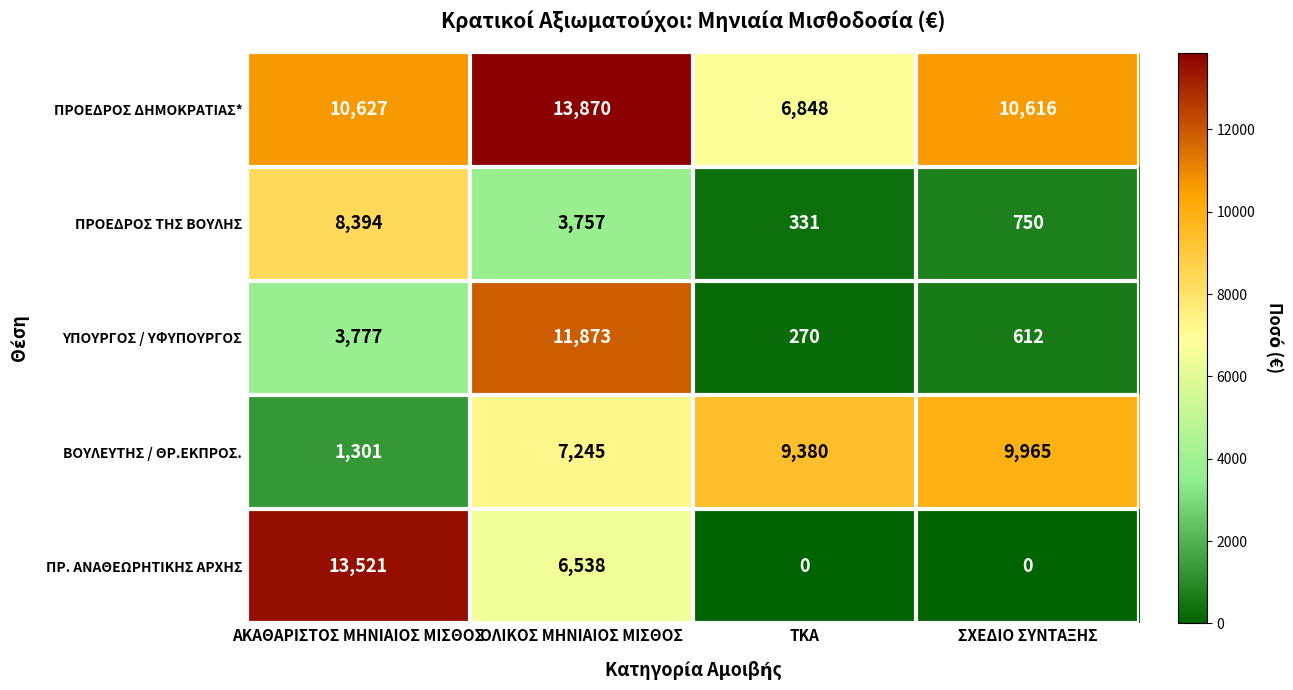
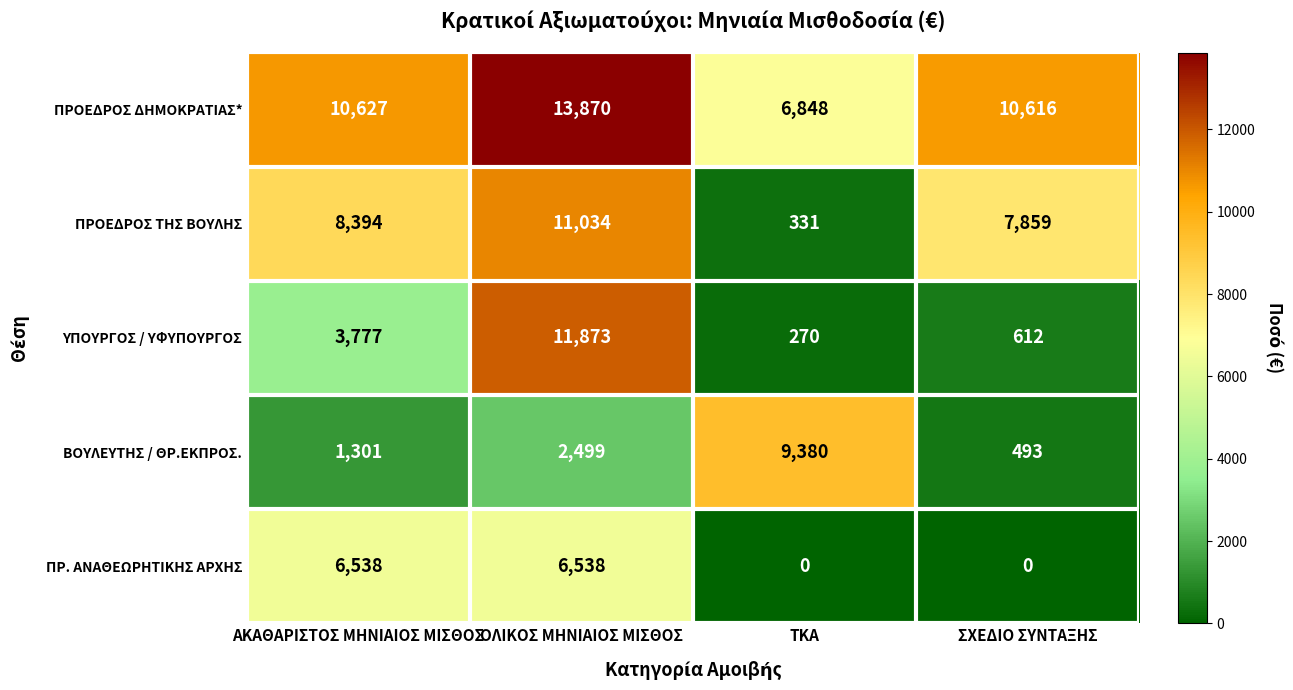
  {
    "ΠΡΟΕΔΡΟΣ ΔΗΜΟΚΡΑΤΙΑΣ*": {
      "ΑΚΑΘΑΡΙΣΤΟΣ ΜΗΝΙΑΙΟΣ ΜΙΣΘΟΣ": "10,627",
      "ΟΛΙΚΟΣ ΜΗΝΙΑΙΟΣ ΜΙΣΘΟΣ": "13,870",
      "ΤΚΑ": "6,848",
      "ΣΧΕΔΙΟ ΣΥΝΤΑΞΗΣ": "10,616"
    },
    "ΠΡΟΕΔΡΟΣ ΤΗΣ ΒΟΥΛΗΣ": {
      "ΑΚΑΘΑΡΙΣΤΟΣ ΜΗΝΙΑΙΟΣ ΜΙΣΘΟΣ": "8,394",
-     "ΟΛΙΚΟΣ ΜΗΝΙΑΙΟΣ ΜΙΣΘΟΣ": "3,757",
+     "ΟΛΙΚΟΣ ΜΗΝΙΑΙΟΣ ΜΙΣΘΟΣ": "11,034",
      "ΤΚΑ": "331",
-     "ΣΧΕΔΙΟ ΣΥΝΤΑΞΗΣ": "750"
+     "ΣΧΕΔΙΟ ΣΥΝΤΑΞΗΣ": "7,859"
    },
    "ΥΠΟΥΡΓΟΣ / ΥΦΥΠΟΥΡΓΟΣ": {
      "ΑΚΑΘΑΡΙΣΤΟΣ ΜΗΝΙΑΙΟΣ ΜΙΣΘΟΣ": "3,777",
      "ΟΛΙΚΟΣ ΜΗΝΙΑΙΟΣ ΜΙΣΘΟΣ": "11,873",
      "ΤΚΑ": "270",
      "ΣΧΕΔΙΟ ΣΥΝΤΑΞΗΣ": "612"
    },
    "ΒΟΥΛΕΥΤΗΣ / ΘΡ.ΕΚΠΡΟΣ.": {
      "ΑΚΑΘΑΡΙΣΤΟΣ ΜΗΝΙΑΙΟΣ ΜΙΣΘΟΣ": "1,301",
-     "ΟΛΙΚΟΣ ΜΗΝΙΑΙΟΣ ΜΙΣΘΟΣ": "7,245",
+     "ΟΛΙΚΟΣ ΜΗΝΙΑΙΟΣ ΜΙΣΘΟΣ": "2,499",
      "ΤΚΑ": "9,380",
-     "ΣΧΕΔΙΟ ΣΥΝΤΑΞΗΣ": "9,965"
+     "ΣΧΕΔΙΟ ΣΥΝΤΑΞΗΣ": "493"
    },
    "ΠΡ. ΑΝΑΘΕΩΡΗΤΙΚΗΣ ΑΡΧΗΣ": {
-     "ΑΚΑΘΑΡΙΣΤΟΣ ΜΗΝΙΑΙΟΣ ΜΙΣΘΟΣ": "13,521",
+     "ΑΚΑΘΑΡΙΣΤΟΣ ΜΗΝΙΑΙΟΣ ΜΙΣΘΟΣ": "6,538",
      "ΟΛΙΚΟΣ ΜΗΝΙΑΙΟΣ ΜΙΣΘΟΣ": "6,538",
      "ΤΚΑ": "0",
      "ΣΧΕΔΙΟ ΣΥΝΤΑΞΗΣ": "0"
    }
  }
